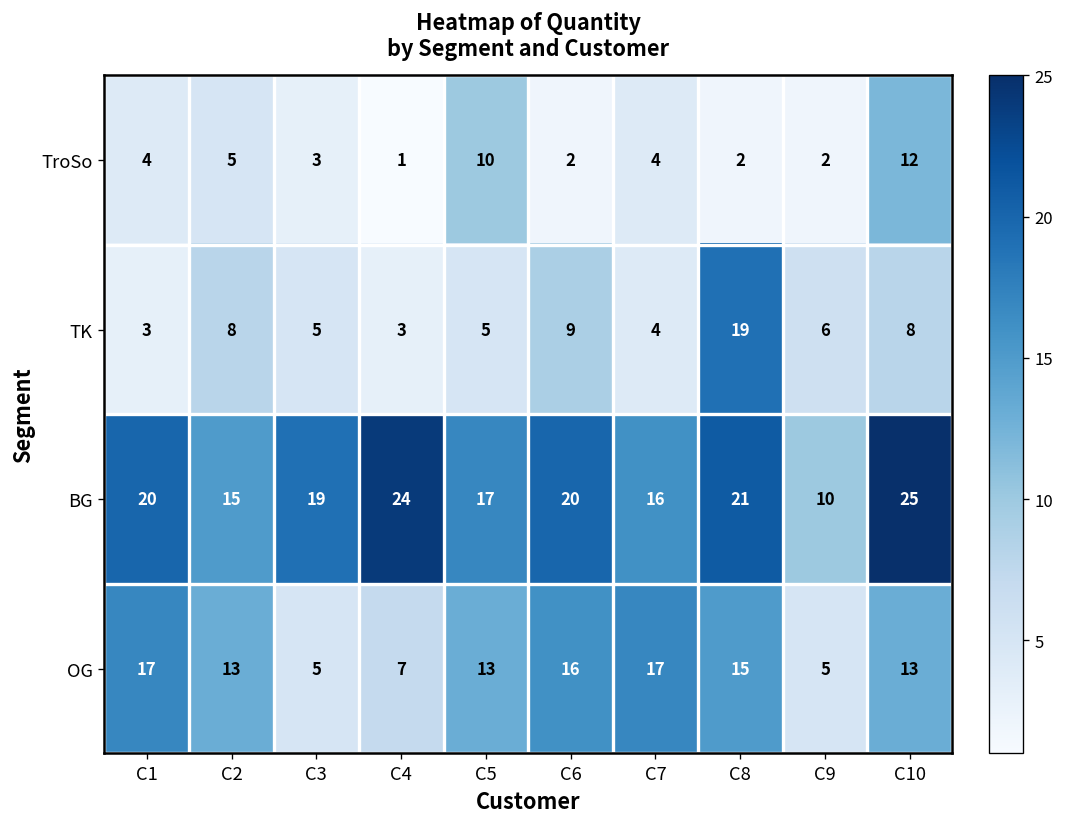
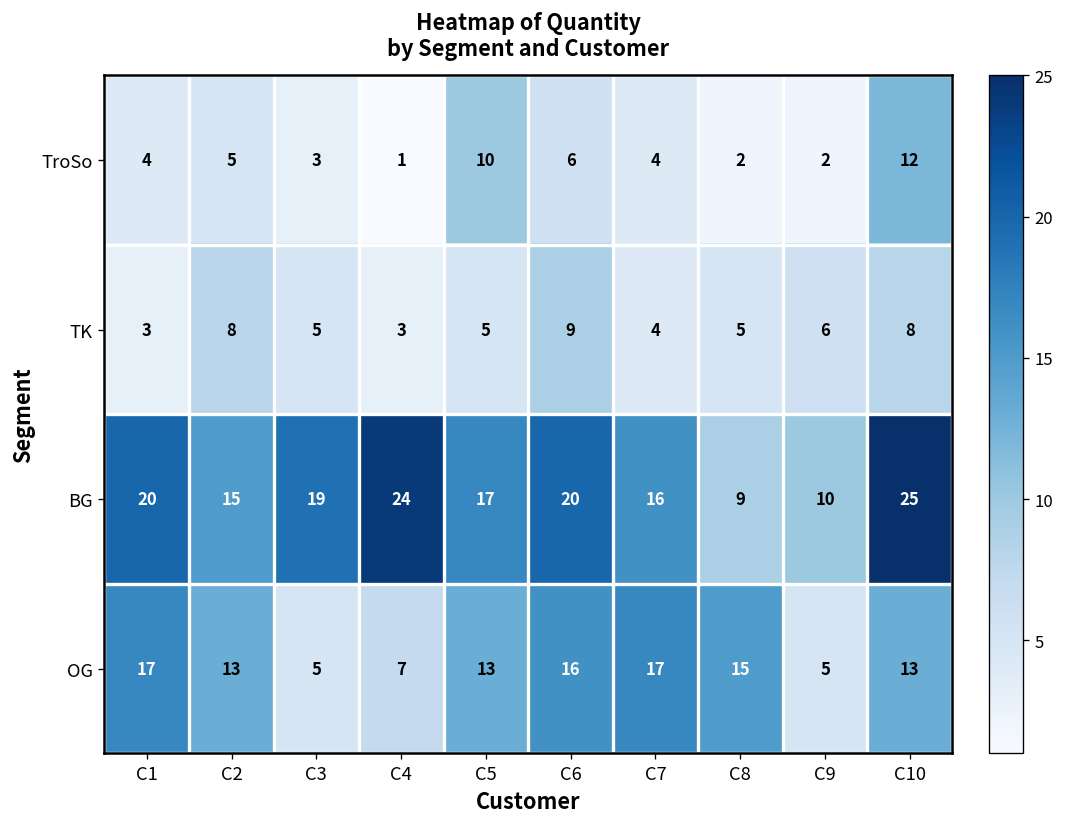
  {
    "TroSo": {
      "C1": 4,
      "C2": 5,
      "C3": 3,
      "C4": 1,
      "C5": 10,
-     "C6": 2,
+     "C6": 6,
      "C7": 4,
      "C8": 2,
      "C9": 2,
      "C10": 12
    },
    "TK": {
      "C1": 3,
      "C2": 8,
      "C3": 5,
      "C4": 3,
      "C5": 5,
      "C6": 9,
      "C7": 4,
-     "C8": 19,
+     "C8": 5,
      "C9": 6,
      "C10": 8
    },
    "BG": {
      "C1": 20,
      "C2": 15,
      "C3": 19,
      "C4": 24,
      "C5": 17,
      "C6": 20,
      "C7": 16,
-     "C8": 21,
+     "C8": 9,
      "C9": 10,
      "C10": 25
    },
    "OG": {
      "C1": 17,
      "C2": 13,
      "C3": 5,
      "C4": 7,
      "C5": 13,
      "C6": 16,
      "C7": 17,
      "C8": 15,
      "C9": 5,
      "C10": 13
    }
  }
